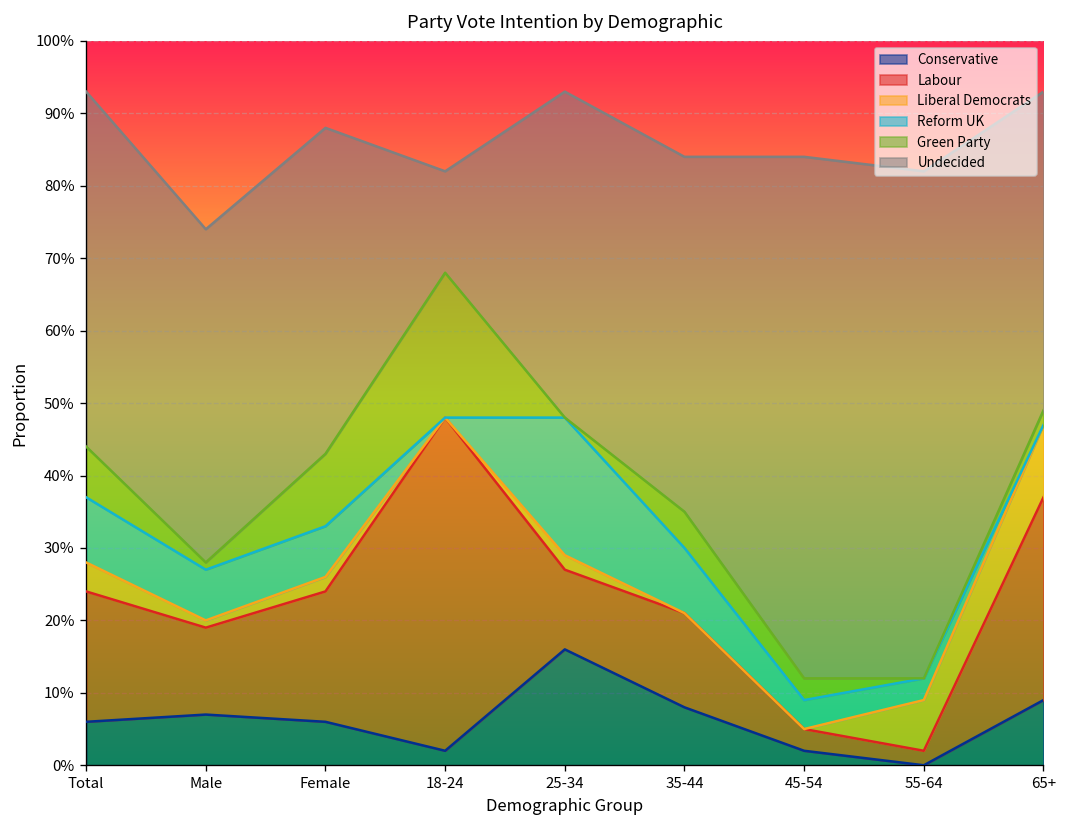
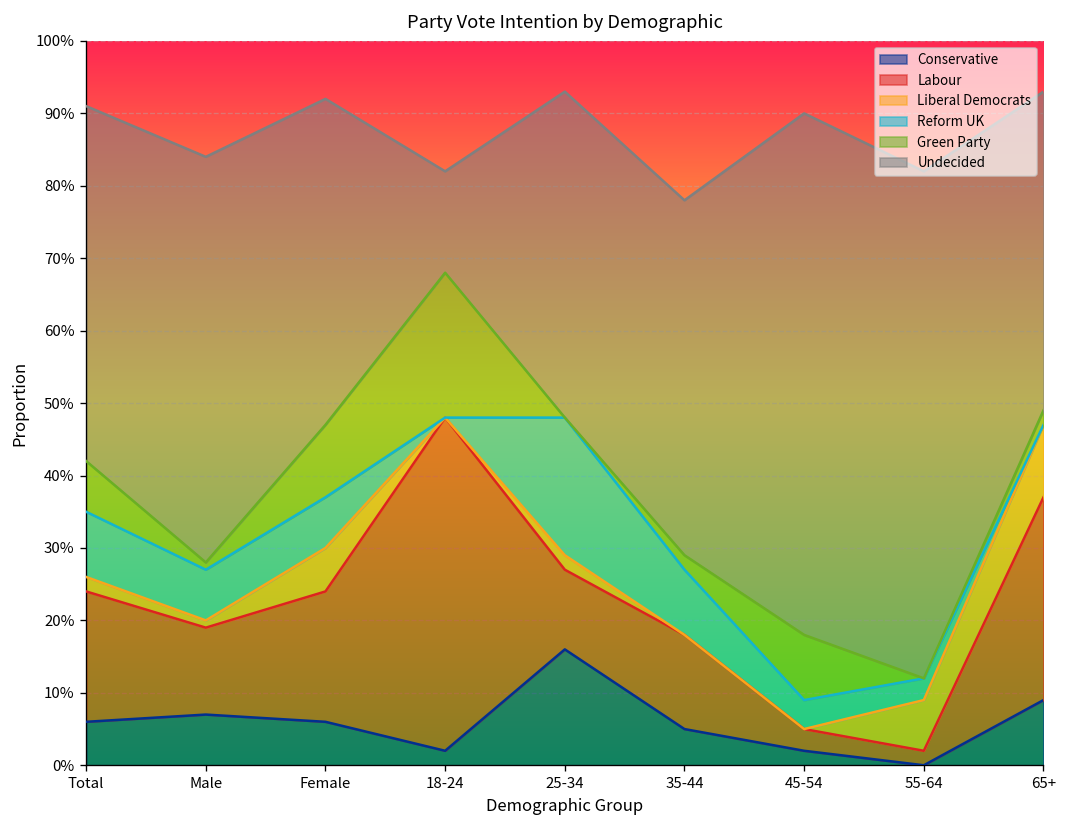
  {
    "Conservative": {
      "Total": "6%",
      "Male": "7%",
      "Female": "6%",
      "18-24": "2%",
      "25-34": "16%",
-     "35-44": "8%",
+     "35-44": "5%",
      "45-54": "2%",
      "55-64": "0%",
      "65+": "9%"
    },
    "Labour": {
      "Total": "18%",
      "Male": "12%",
      "Female": "18%",
      "25-34": "11%",
      "55-64": "2%",
      "65+": "28%"
    },
    "Liberal Democrats": {
-     "Total": "4%",
+     "Total": "2%",
      "Male": "1%",
-     "Female": "2%",
+     "Female": "6%",
      "25-34": "2%",
      "55-64": "7%"
    },
    "Reform UK": {
      "Total": "9%",
      "Male": "7%",
      "Female": "7%",
      "35-44": "9%",
      "45-54": "4%"
    },
    "Green Party": {
      "Total": "7%",
      "Male": "1%",
      "Female": "10%",
      "18-24": "20%",
-     "35-44": "5%",
-     "45-54": "3%",
+     "35-44": "2%",
+     "45-54": "9%",
      "65+": "2%"
    },
    "Undecided": {
      "Total": "49%",
-     "Male": "46%",
+     "Male": "56%",
      "Female": "45%",
      "18-24": "14%",
      "25-34": "45%",
      "35-44": "49%",
      "45-54": "72%",
      "55-64": "70%",
      "65+": "44%"
    }
  }
